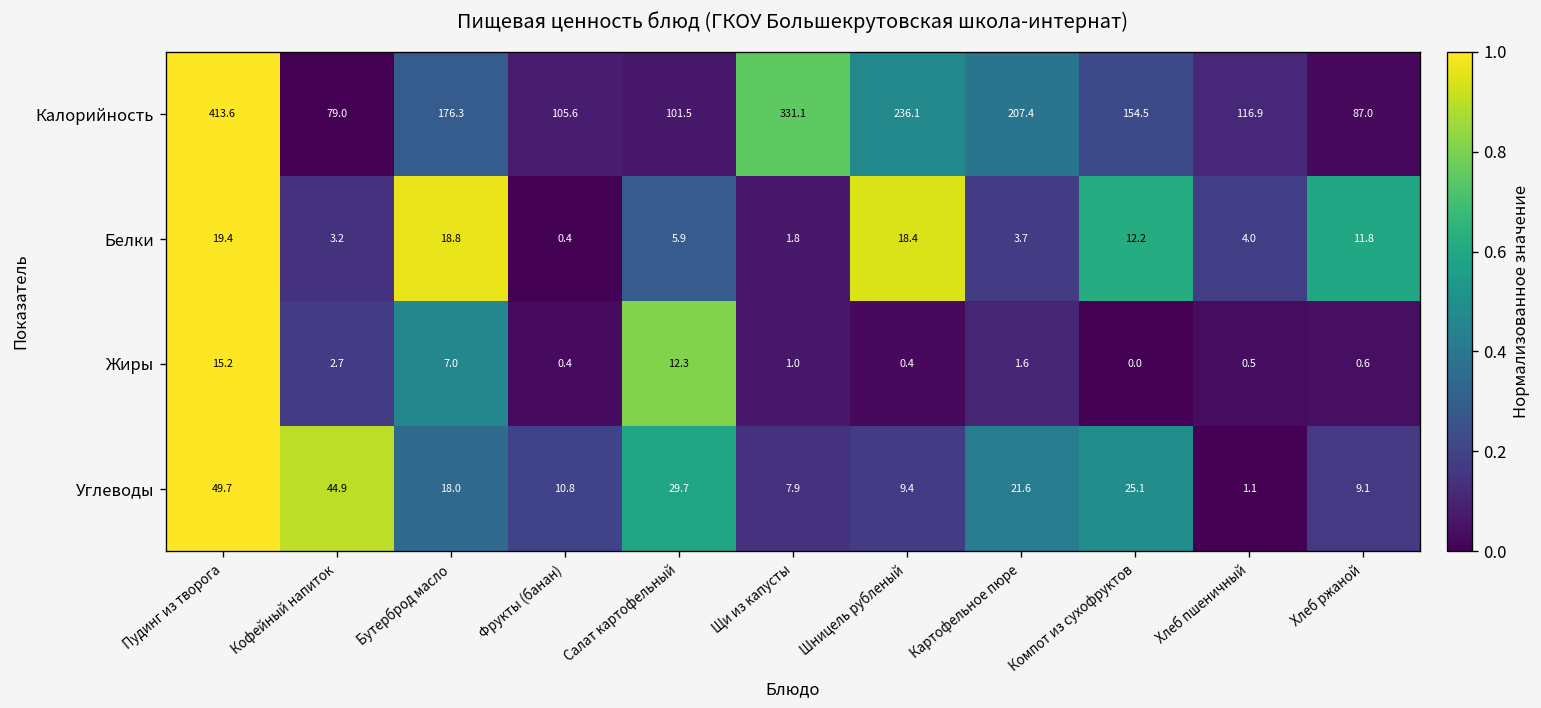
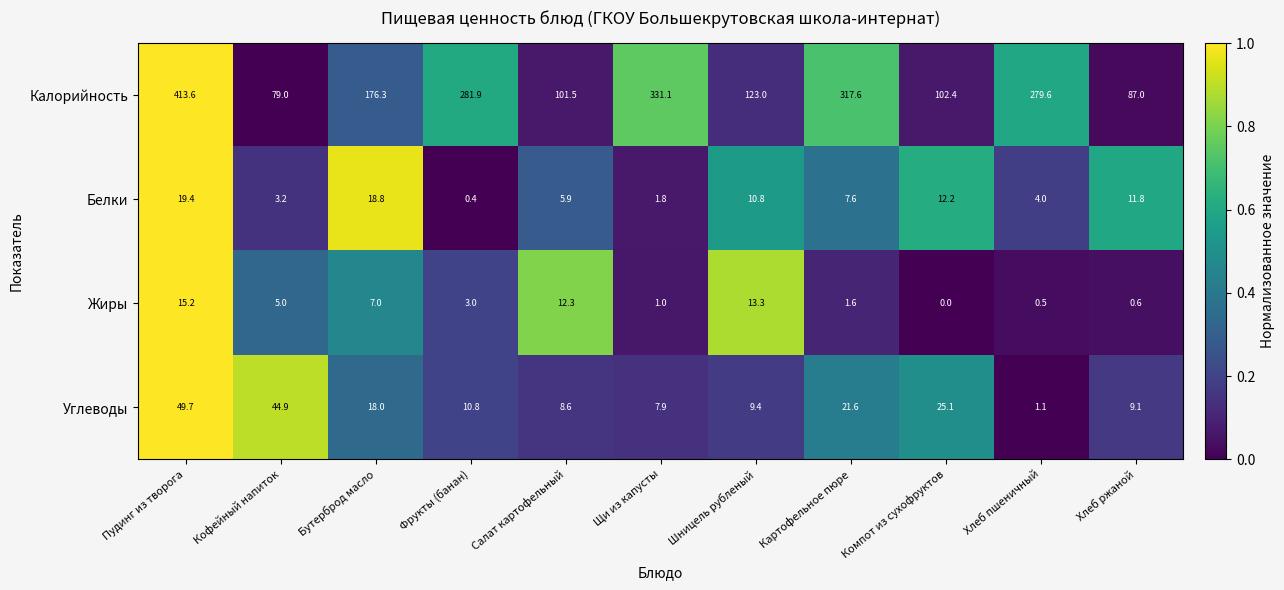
  {
    "Калорийность": {
      "Пудинг из творога": 413.6,
      "Кофейный напиток": 79.0,
      "Бутерброд масло": 176.3,
-     "Фрукты (банан)": 105.6,
+     "Фрукты (банан)": 281.9,
      "Салат картофельный": 101.5,
      "Щи из капусты": 331.1,
-     "Шницель рубленый": 236.1,
-     "Картофельное пюре": 207.4,
-     "Компот из сухофруктов": 154.5,
-     "Хлеб пшеничный": 116.9,
+     "Шницель рубленый": 123.0,
+     "Картофельное пюре": 317.6,
+     "Компот из сухофруктов": 102.4,
+     "Хлеб пшеничный": 279.6,
      "Хлеб ржаной": 87.0
    },
    "Белки": {
      "Пудинг из творога": 19.4,
      "Кофейный напиток": 3.2,
      "Бутерброд масло": 18.8,
      "Фрукты (банан)": 0.4,
      "Салат картофельный": 5.9,
      "Щи из капусты": 1.8,
-     "Шницель рубленый": 18.4,
-     "Картофельное пюре": 3.7,
+     "Шницель рубленый": 10.8,
+     "Картофельное пюре": 7.6,
      "Компот из сухофруктов": 12.2,
      "Хлеб пшеничный": 4.0,
      "Хлеб ржаной": 11.8
    },
    "Жиры": {
      "Пудинг из творога": 15.2,
-     "Кофейный напиток": 2.7,
+     "Кофейный напиток": 5.0,
      "Бутерброд масло": 7.0,
-     "Фрукты (банан)": 0.4,
+     "Фрукты (банан)": 3.0,
      "Салат картофельный": 12.3,
      "Щи из капусты": 1.0,
-     "Шницель рубленый": 0.4,
+     "Шницель рубленый": 13.3,
      "Картофельное пюре": 1.6,
      "Компот из сухофруктов": 0.0,
      "Хлеб пшеничный": 0.5,
      "Хлеб ржаной": 0.6
    },
    "Углеводы": {
      "Пудинг из творога": 49.7,
      "Кофейный напиток": 44.9,
      "Бутерброд масло": 18.0,
      "Фрукты (банан)": 10.8,
-     "Салат картофельный": 29.7,
+     "Салат картофельный": 8.6,
      "Щи из капусты": 7.9,
      "Шницель рубленый": 9.4,
      "Картофельное пюре": 21.6,
      "Компот из сухофруктов": 25.1,
      "Хлеб пшеничный": 1.1,
      "Хлеб ржаной": 9.1
    }
  }
